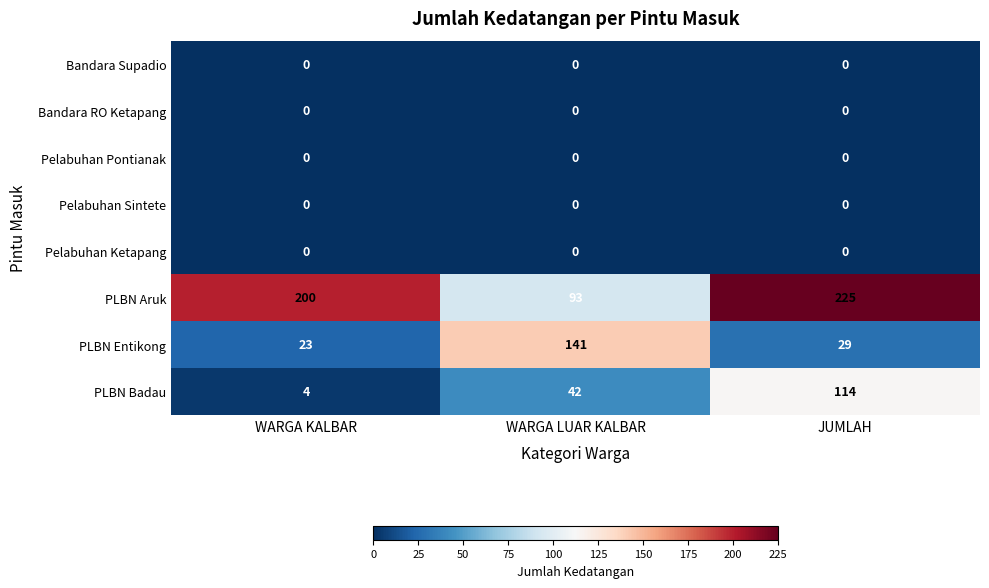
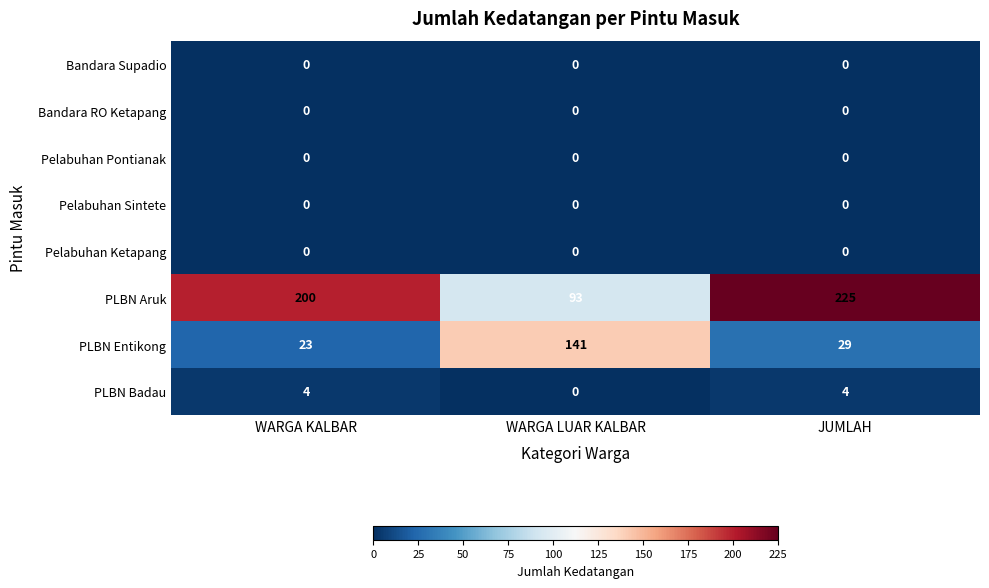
  {
    "Bandara Supadio": {
      "WARGA KALBAR": 0,
      "WARGA LUAR KALBAR": 0,
      "JUMLAH": 0
    },
    "Bandara RO Ketapang": {
      "WARGA KALBAR": 0,
      "WARGA LUAR KALBAR": 0,
      "JUMLAH": 0
    },
    "Pelabuhan Pontianak": {
      "WARGA KALBAR": 0,
      "WARGA LUAR KALBAR": 0,
      "JUMLAH": 0
    },
    "Pelabuhan Sintete": {
      "WARGA KALBAR": 0,
      "WARGA LUAR KALBAR": 0,
      "JUMLAH": 0
    },
    "Pelabuhan Ketapang": {
      "WARGA KALBAR": 0,
      "WARGA LUAR KALBAR": 0,
      "JUMLAH": 0
    },
    "PLBN Aruk": {
      "WARGA KALBAR": 200,
      "JUMLAH": 225
    },
    "PLBN Entikong": {
      "WARGA KALBAR": 23,
      "WARGA LUAR KALBAR": 141,
      "JUMLAH": 29
    },
    "PLBN Badau": {
      "WARGA KALBAR": 4,
-     "WARGA LUAR KALBAR": 42,
-     "JUMLAH": 114
+     "WARGA LUAR KALBAR": 0,
+     "JUMLAH": 4
    }
  }
